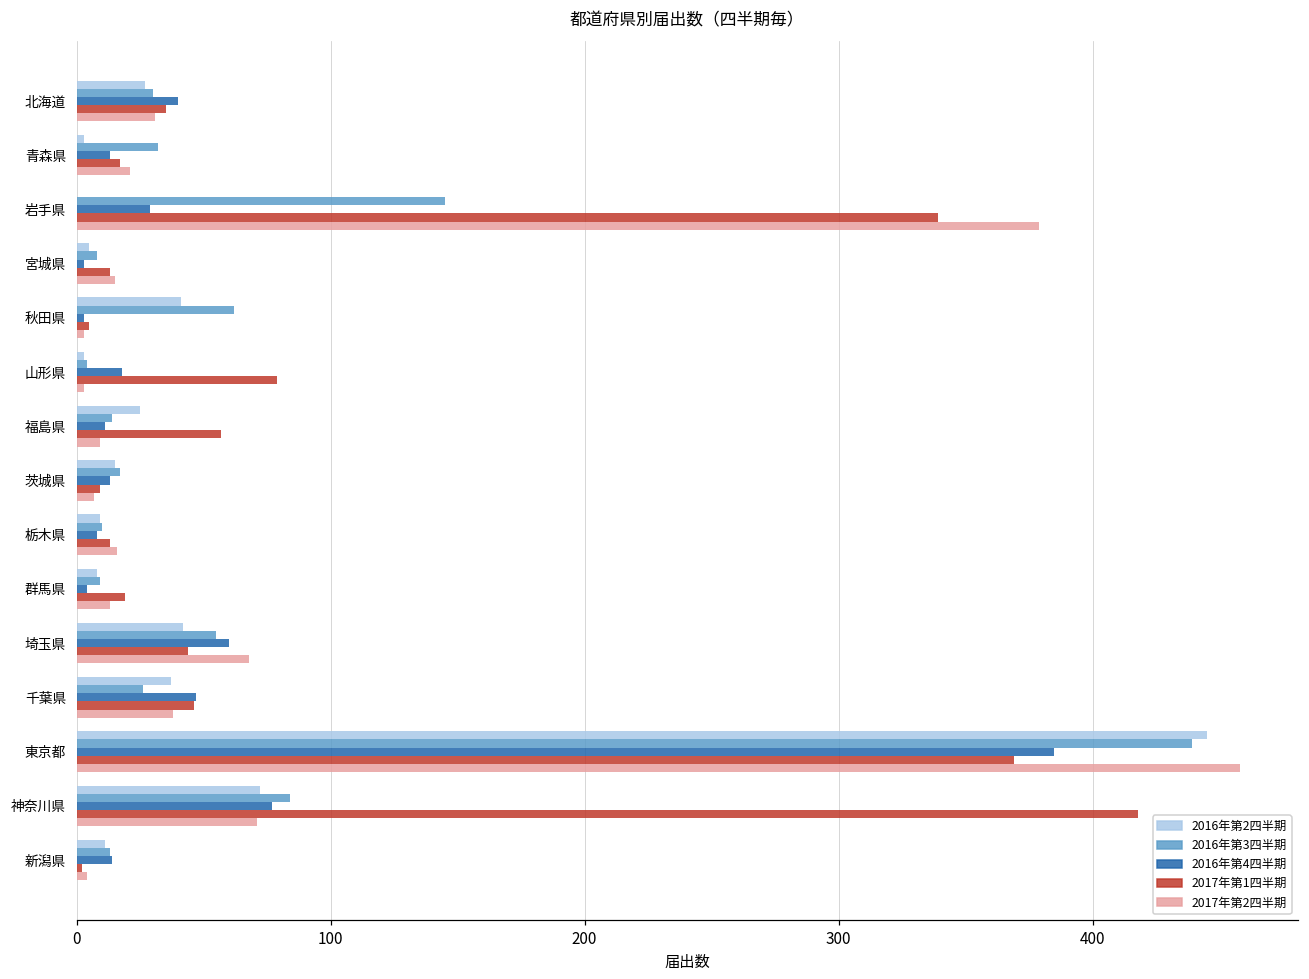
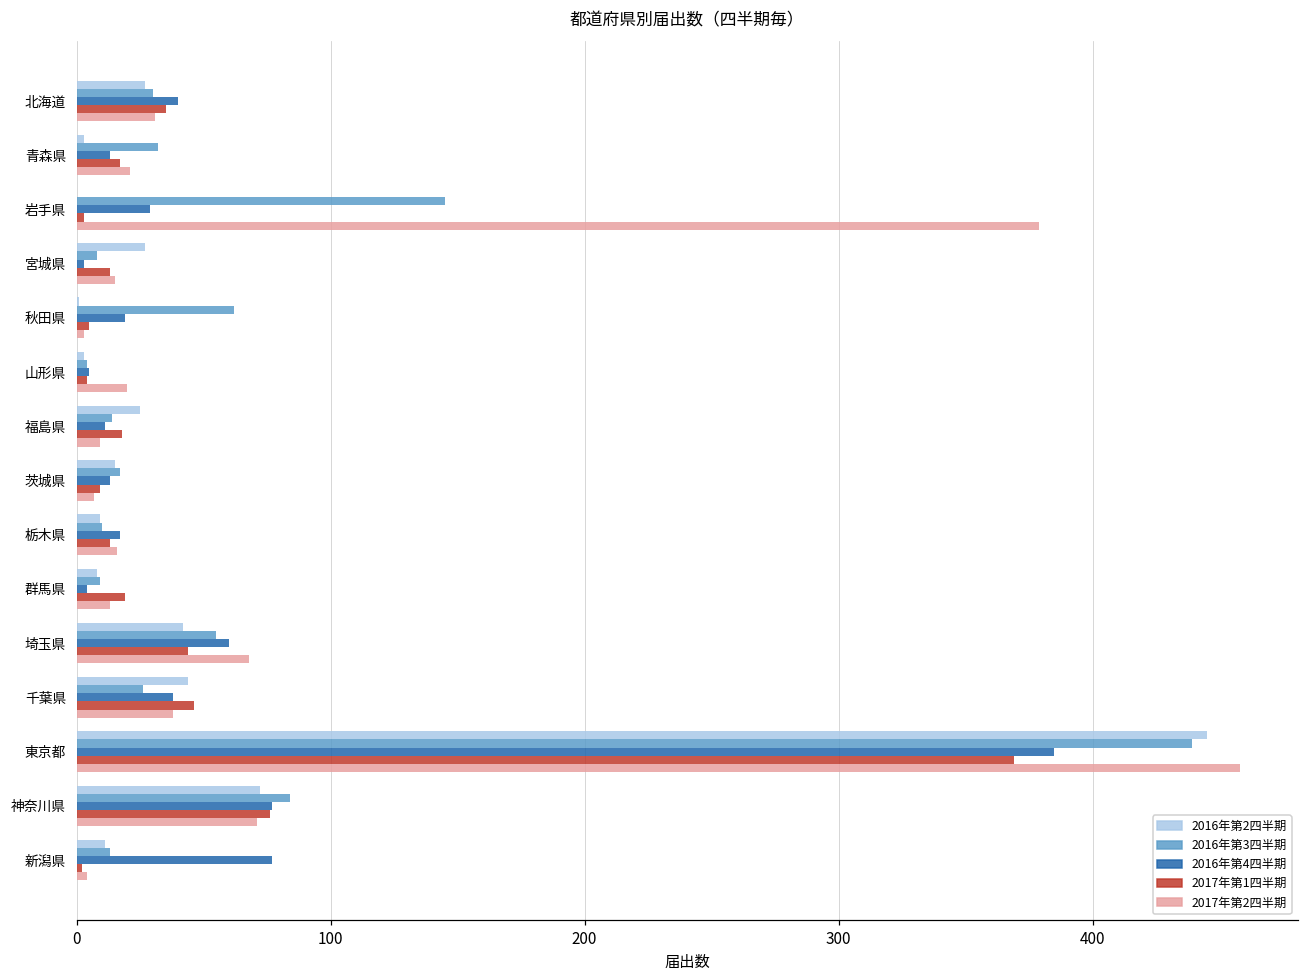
  {
    "2016年第2四半期": {
      "北海道": 27,
      "青森県": 3,
      "岩手県": 0,
-     "宮城県": 5,
-     "秋田県": 41,
+     "宮城県": 27,
+     "秋田県": 1,
      "山形県": 3,
      "福島県": 25,
      "茨城県": 15,
      "栃木県": 9,
      "群馬県": 8,
      "埼玉県": 42,
-     "千葉県": 37,
+     "千葉県": 44,
      "東京都": 445,
      "神奈川県": 72,
      "新潟県": 11
    },
    "2016年第3四半期": {
      "北海道": 30,
      "青森県": 32,
      "岩手県": 145,
      "宮城県": 8,
      "秋田県": 62,
      "山形県": 4,
      "福島県": 14,
      "茨城県": 17,
      "栃木県": 10,
      "群馬県": 9,
      "埼玉県": 55,
      "千葉県": 26,
      "東京都": 439,
      "神奈川県": 84,
      "新潟県": 13
    },
    "2016年第4四半期": {
      "北海道": 40,
      "青森県": 13,
      "岩手県": 29,
      "宮城県": 3,
-     "秋田県": 3,
-     "山形県": 18,
+     "秋田県": 19,
+     "山形県": 5,
      "福島県": 11,
      "茨城県": 13,
-     "栃木県": 8,
+     "栃木県": 17,
      "群馬県": 4,
      "埼玉県": 60,
-     "千葉県": 47,
+     "千葉県": 38,
      "東京都": 385,
      "神奈川県": 77,
-     "新潟県": 14
+     "新潟県": 77
    },
    "2017年第1四半期": {
      "北海道": 35,
      "青森県": 17,
-     "岩手県": 339,
+     "岩手県": 3,
      "宮城県": 13,
      "秋田県": 5,
-     "山形県": 79,
-     "福島県": 57,
+     "山形県": 4,
+     "福島県": 18,
      "茨城県": 9,
      "栃木県": 13,
      "群馬県": 19,
      "埼玉県": 44,
      "千葉県": 46,
      "東京都": 369,
-     "神奈川県": 418,
+     "神奈川県": 76,
      "新潟県": 2
    },
    "2017年第2四半期": {
      "北海道": 31,
      "青森県": 21,
      "岩手県": 379,
      "宮城県": 15,
      "秋田県": 3,
-     "山形県": 3,
+     "山形県": 20,
      "福島県": 9,
      "茨城県": 7,
      "栃木県": 16,
      "群馬県": 13,
      "埼玉県": 68,
      "千葉県": 38,
      "東京都": 458,
      "神奈川県": 71,
      "新潟県": 4
    }
  }
